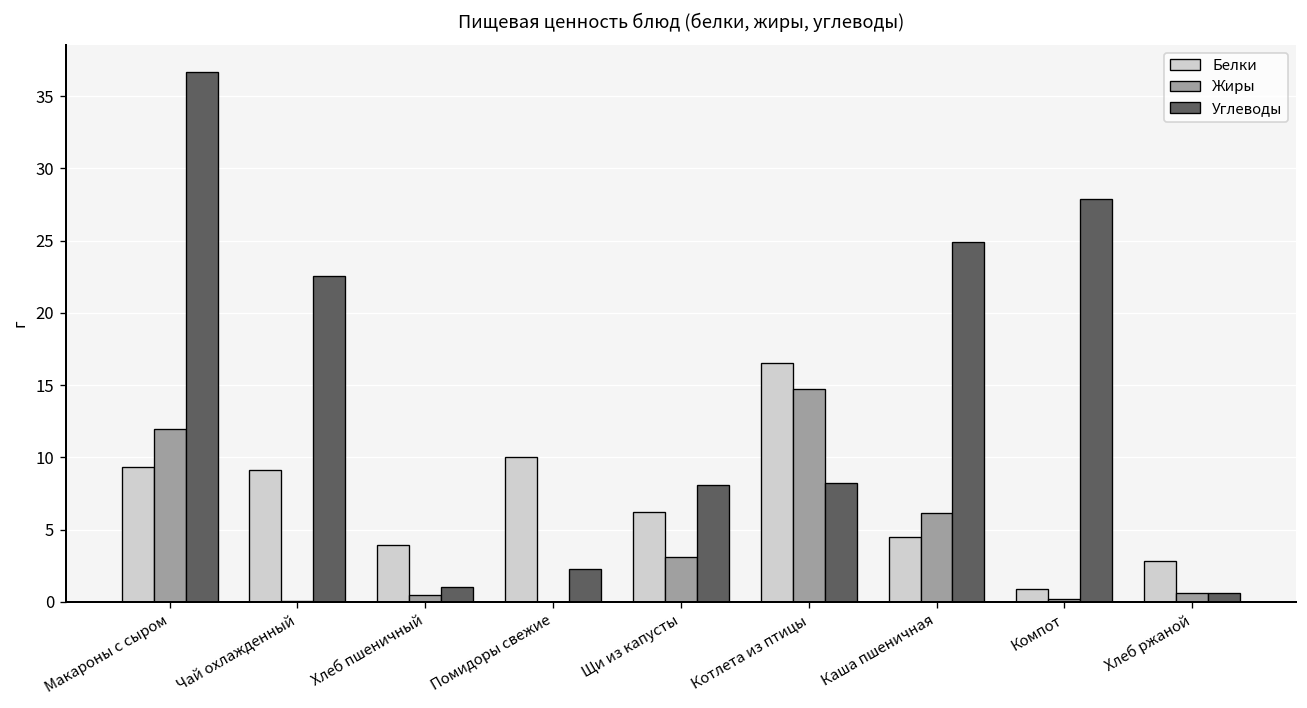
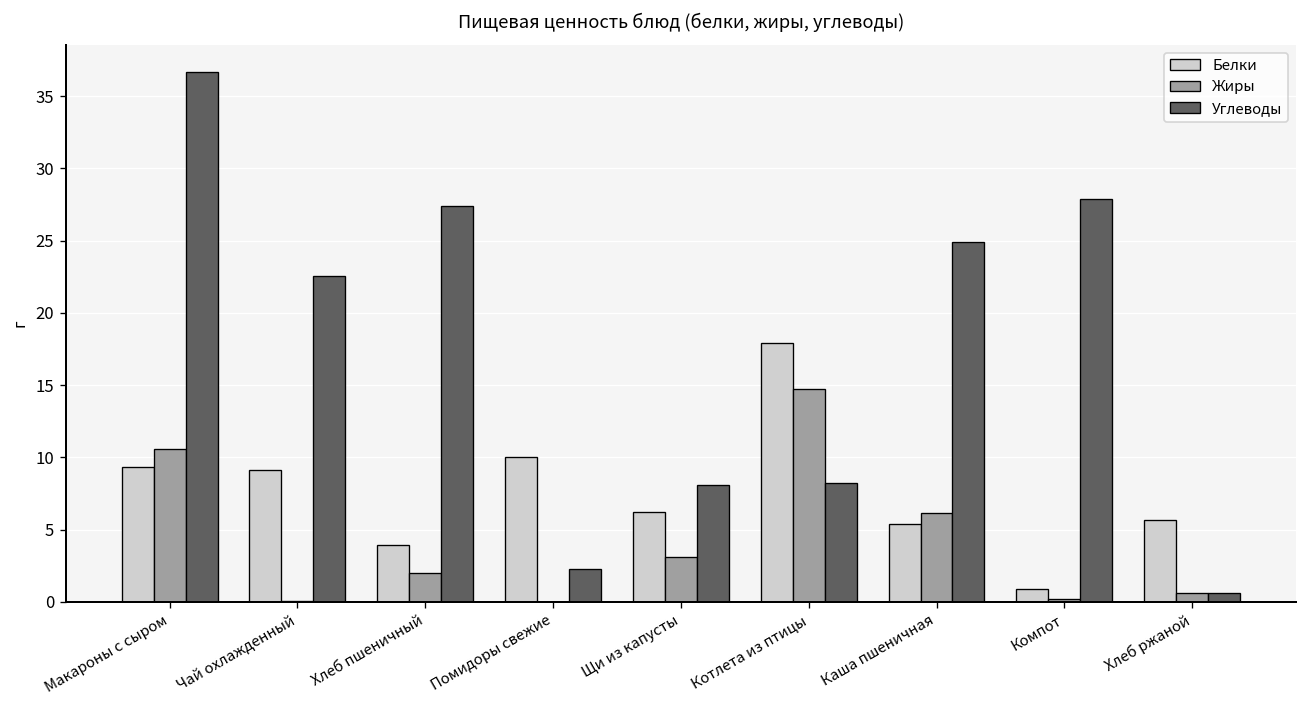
  {
    "Белки": {
      "Макароны с сыром": 9.3,
      "Чай охлажденный": 9.1,
      "Хлеб пшеничный": 4.0,
      "Помидоры свежие": 10.0,
      "Щи из капусты": 6.2,
-     "Котлета из птицы": 16.5,
-     "Каша пшеничная": 4.5,
+     "Котлета из птицы": 17.9,
+     "Каша пшеничная": 5.4,
      "Компот": 0.9,
-     "Хлеб ржаной": 2.8
+     "Хлеб ржаной": 5.7
    },
    "Жиры": {
-     "Макароны с сыром": 11.9,
-     "Хлеб пшеничный": 0.5,
+     "Макароны с сыром": 10.6,
+     "Хлеб пшеничный": 2.0,
      "Помидоры свежие": 0.0,
      "Щи из капусты": 3.1,
      "Котлета из птицы": 14.7,
      "Каша пшеничная": 6.2,
      "Хлеб ржаной": 0.6
    },
    "Углеводы": {
      "Макароны с сыром": 36.7,
      "Чай охлажденный": 22.5,
-     "Хлеб пшеничный": 1.0,
+     "Хлеб пшеничный": 27.4,
      "Помидоры свежие": 2.3,
      "Щи из капусты": 8.1,
      "Котлета из птицы": 8.2,
      "Каша пшеничная": 24.9,
      "Компот": 27.9,
      "Хлеб ржаной": 0.6
    }
  }
